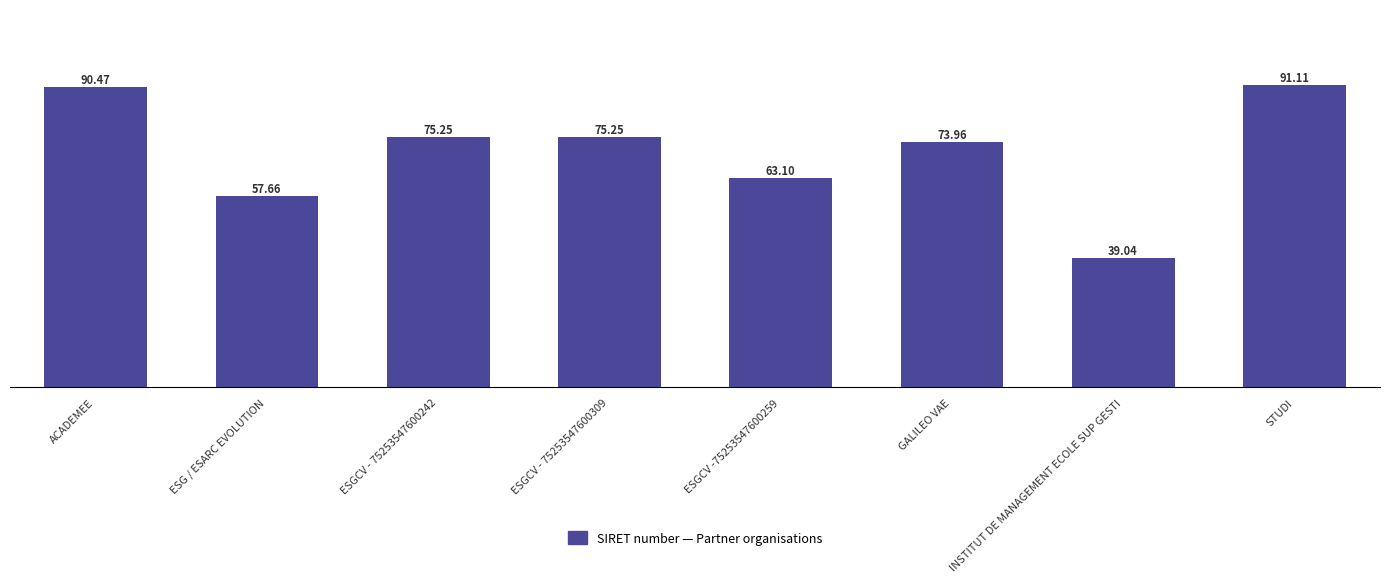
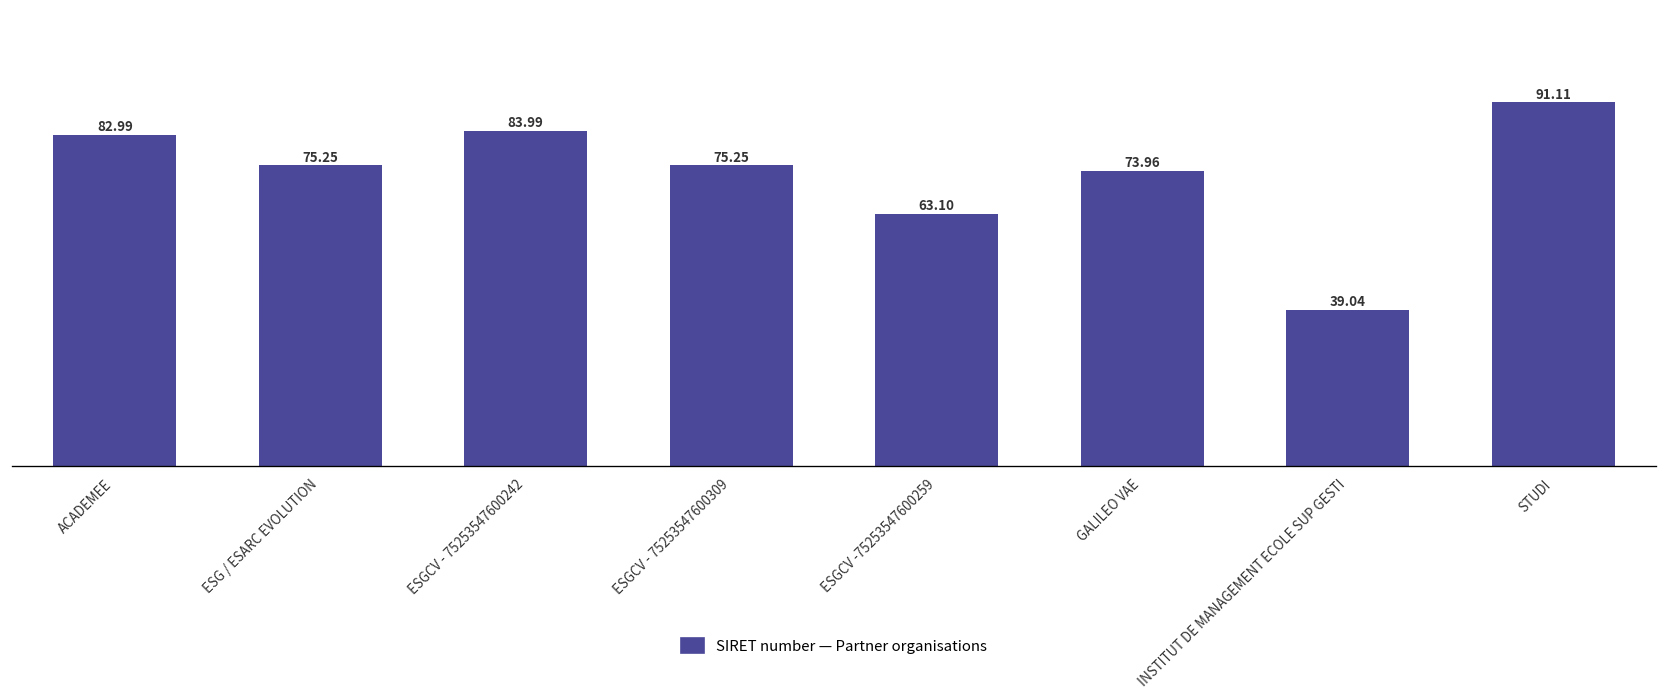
  {
-   "ACADEMEE": 90.47,
-   "ESG / ESARC EVOLUTION": 57.66,
-   "ESGCV - 75253547600242": 75.25,
+   "ACADEMEE": 82.99,
+   "ESG / ESARC EVOLUTION": 75.25,
+   "ESGCV - 75253547600242": 83.99,
    "ESGCV - 75253547600309": 75.25,
    "ESGCV -75253547600259": 63.10,
    "GALILEO VAE": 73.96,
    "INSTITUT DE MANAGEMENT ECOLE SUP GESTI": 39.04,
    "STUDI": 91.11
  }
